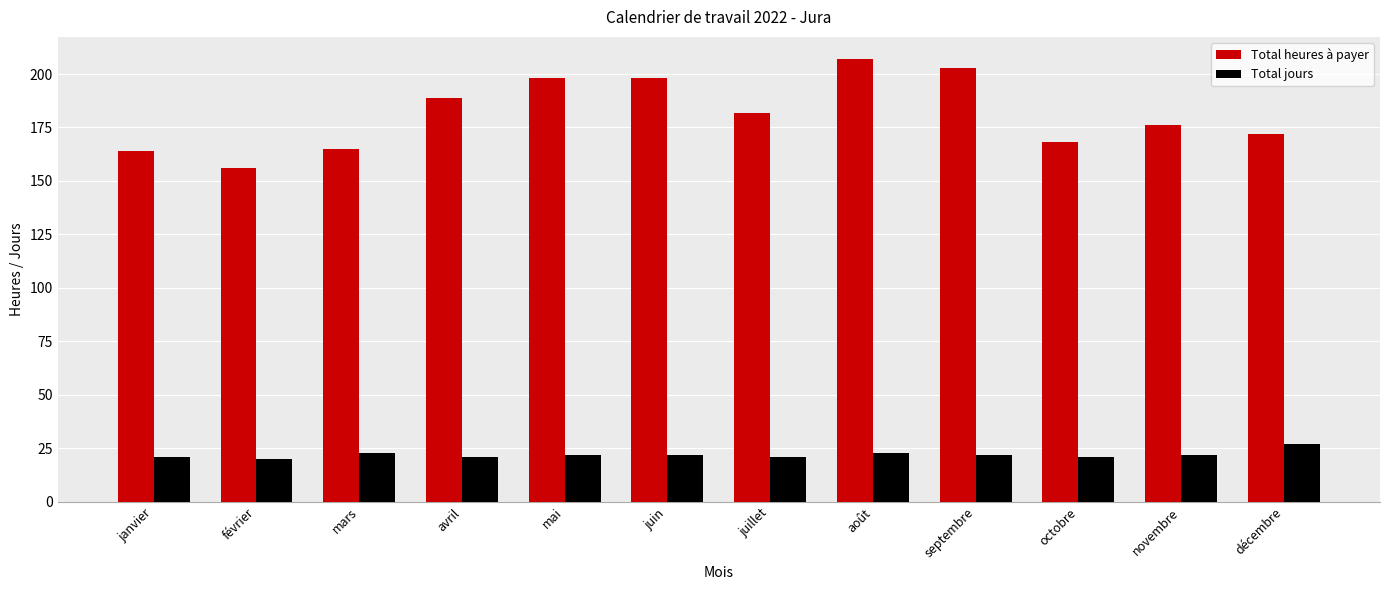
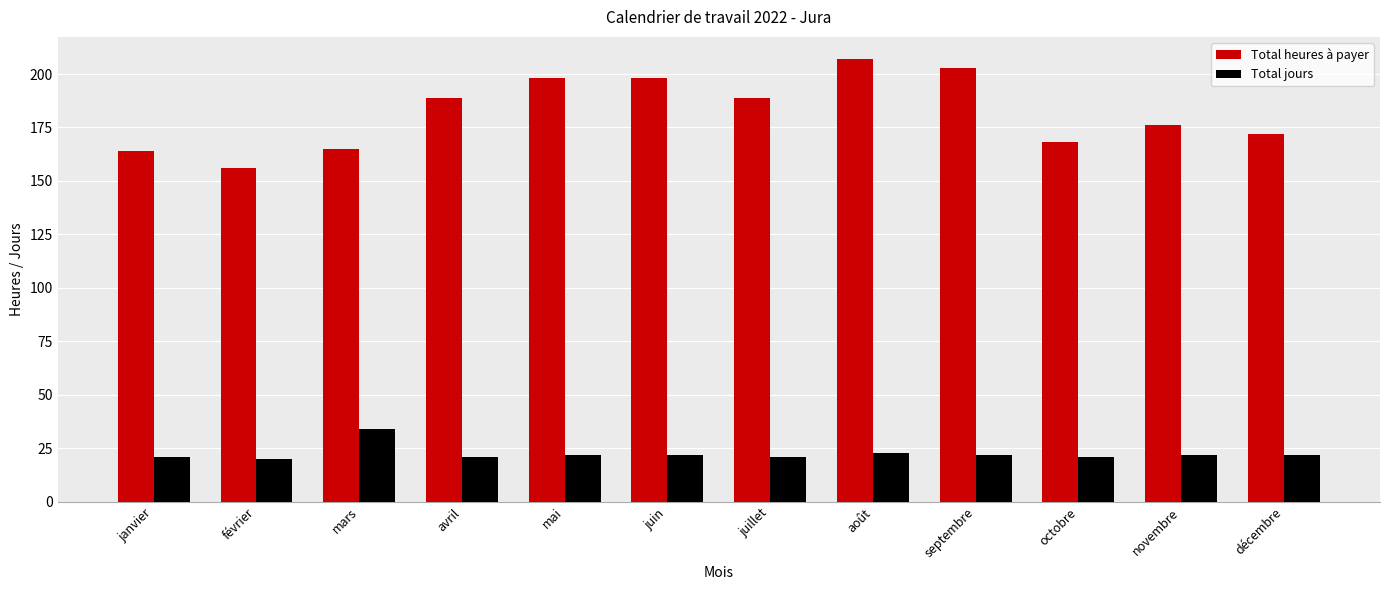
  {
    "Total heures à payer": {
      "janvier": 164,
      "février": 156,
      "mars": 165,
      "avril": 189,
      "mai": 198,
      "juin": 198,
-     "juillet": 182,
+     "juillet": 189,
      "août": 207,
      "septembre": 203,
      "octobre": 168,
      "novembre": 176,
      "décembre": 172
    },
    "Total jours": {
      "janvier": 21,
      "février": 20,
-     "mars": 23,
+     "mars": 34,
      "avril": 21,
      "mai": 22,
      "juin": 22,
      "juillet": 21,
      "août": 23,
      "septembre": 22,
      "octobre": 21,
      "novembre": 22,
-     "décembre": 27
+     "décembre": 22
    }
  }
